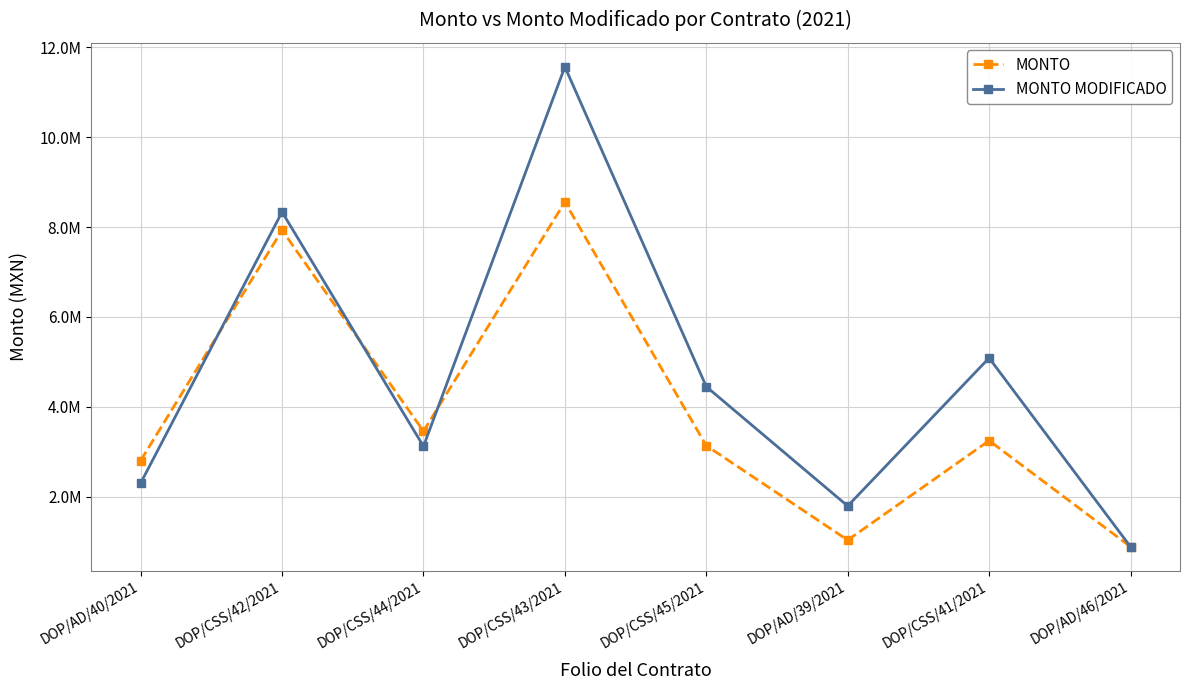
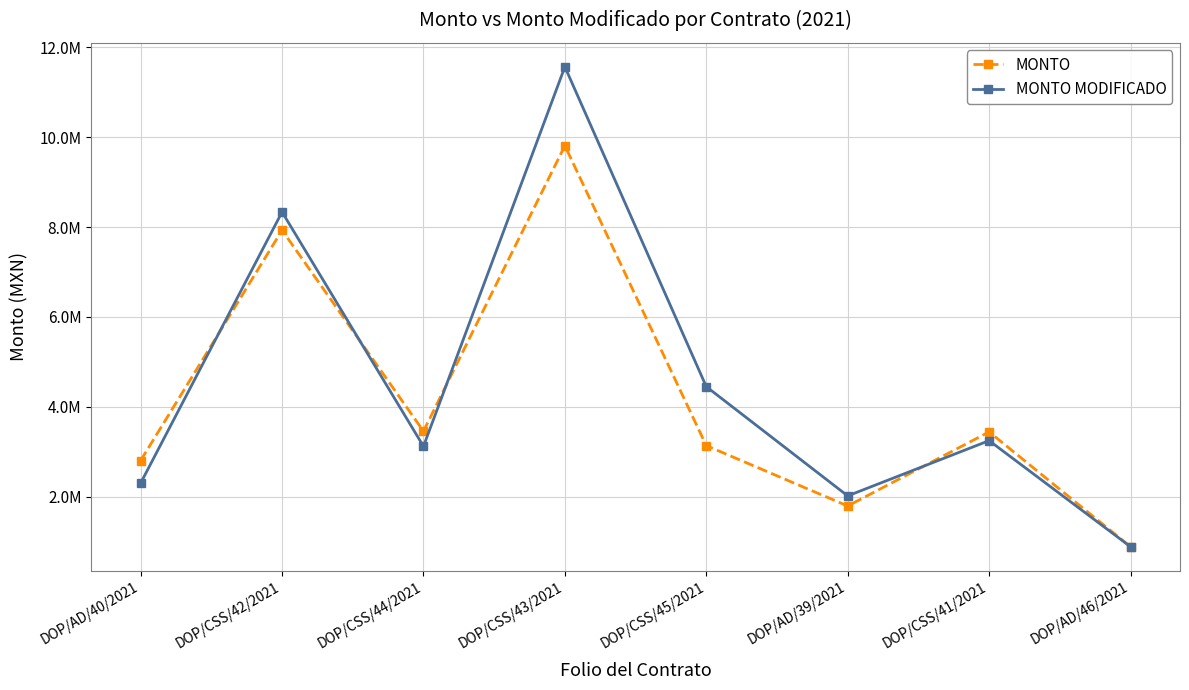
  {
    "MONTO": {
      "DOP/AD/40/2021": 2800000,
      "DOP/CSS/42/2021": 7900000,
      "DOP/CSS/44/2021": 3500000,
-     "DOP/CSS/43/2021": 8600000,
+     "DOP/CSS/43/2021": 9800000,
      "DOP/CSS/45/2021": 3100000,
-     "DOP/AD/39/2021": 1000000,
-     "DOP/CSS/41/2021": 3200000
+     "DOP/AD/39/2021": 1800000,
+     "DOP/CSS/41/2021": 3400000
    },
    "MONTO MODIFICADO": {
      "DOP/AD/40/2021": 2300000,
      "DOP/CSS/42/2021": 8300000,
      "DOP/CSS/44/2021": 3100000,
      "DOP/CSS/43/2021": 11600000,
      "DOP/CSS/45/2021": 4400000,
-     "DOP/AD/39/2021": 1800000,
-     "DOP/CSS/41/2021": 5100000
+     "DOP/AD/39/2021": 2000000,
+     "DOP/CSS/41/2021": 3200000
    }
  }
